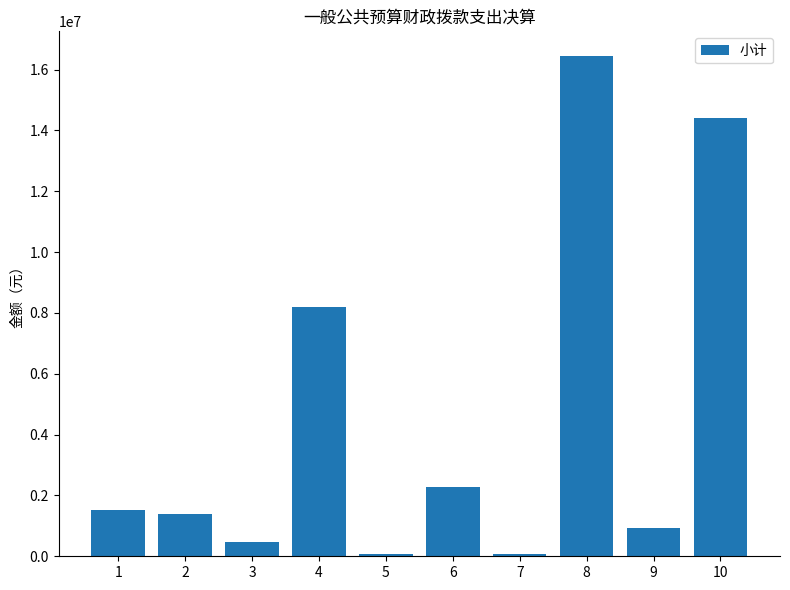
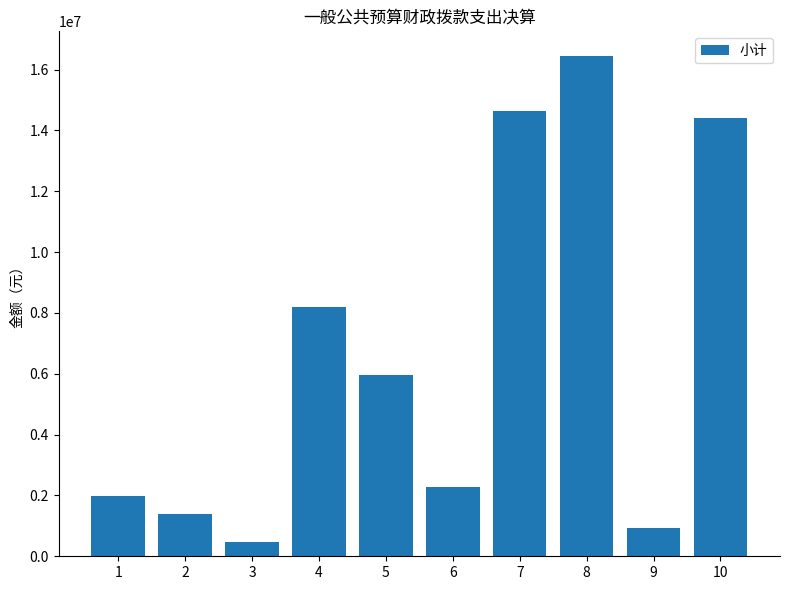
  {
-   "1": 1500000,
+   "1": 2000000,
    "2": 1400000,
    "3": 500000,
    "4": 8200000,
-   "5": 100000,
+   "5": 6000000,
    "6": 2300000,
-   "7": 100000,
+   "7": 14600000,
    "8": 16400000,
    "9": 900000,
    "10": 14400000
  }
